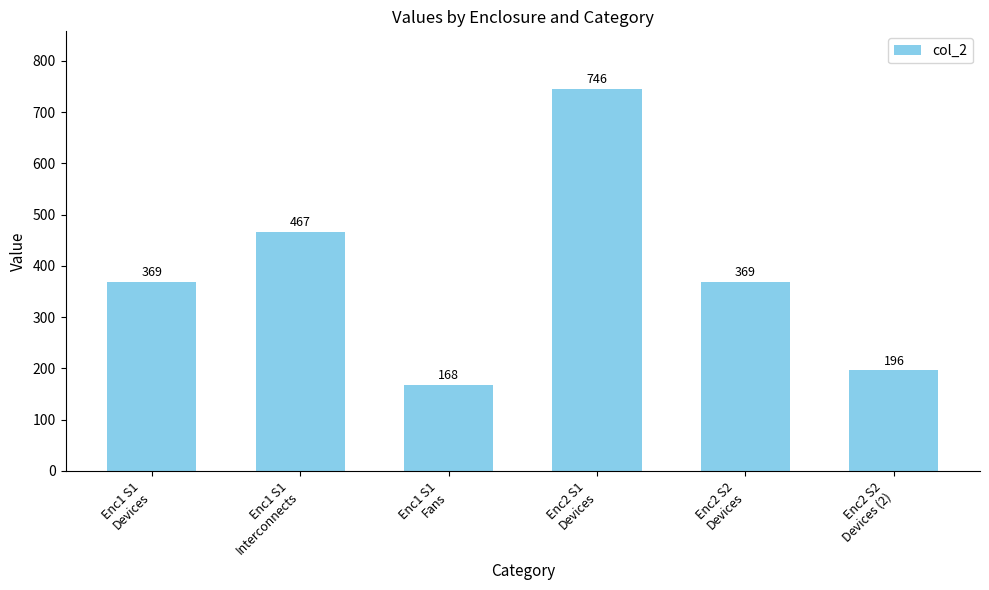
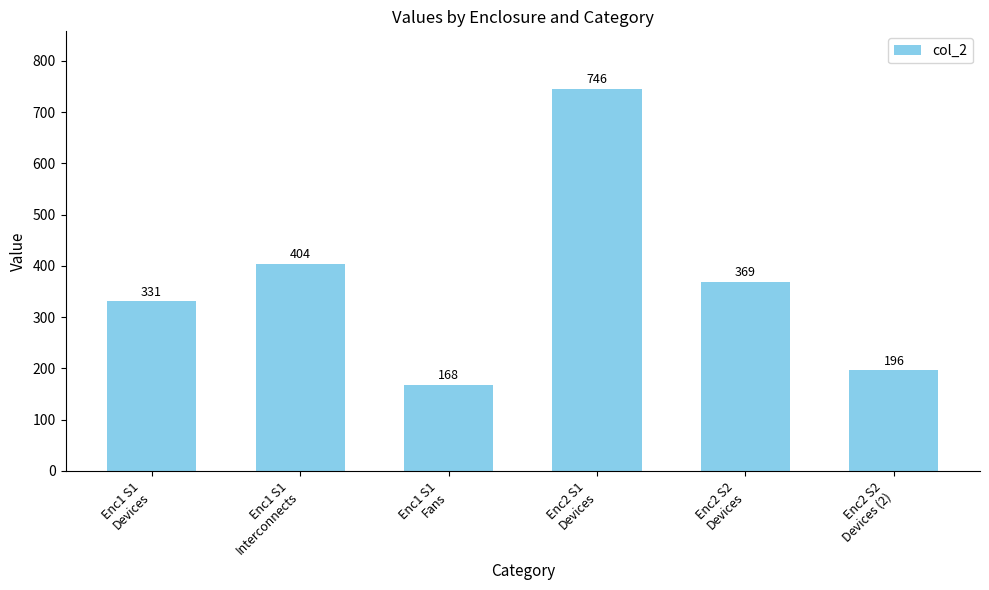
  {
-   "Enc1 S1 Devices": 369,
-   "Enc1 S1 Interconnects": 467,
+   "Enc1 S1 Devices": 331,
+   "Enc1 S1 Interconnects": 404,
    "Enc1 S1 Fans": 168,
    "Enc2 S1 Devices": 746,
    "Enc2 S2 Devices": 369,
    "Enc2 S2 Devices (2)": 196
  }
